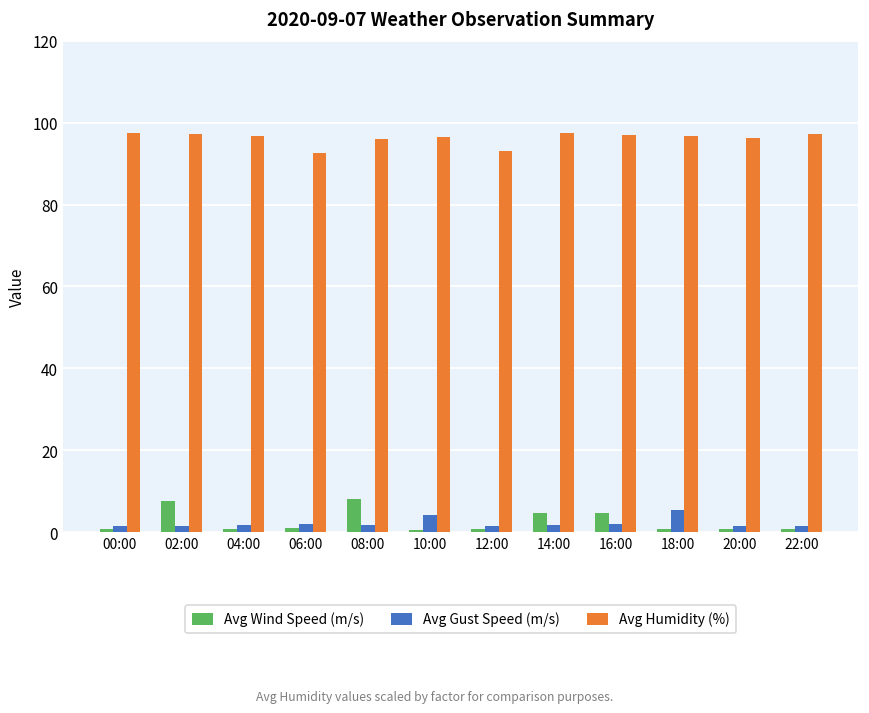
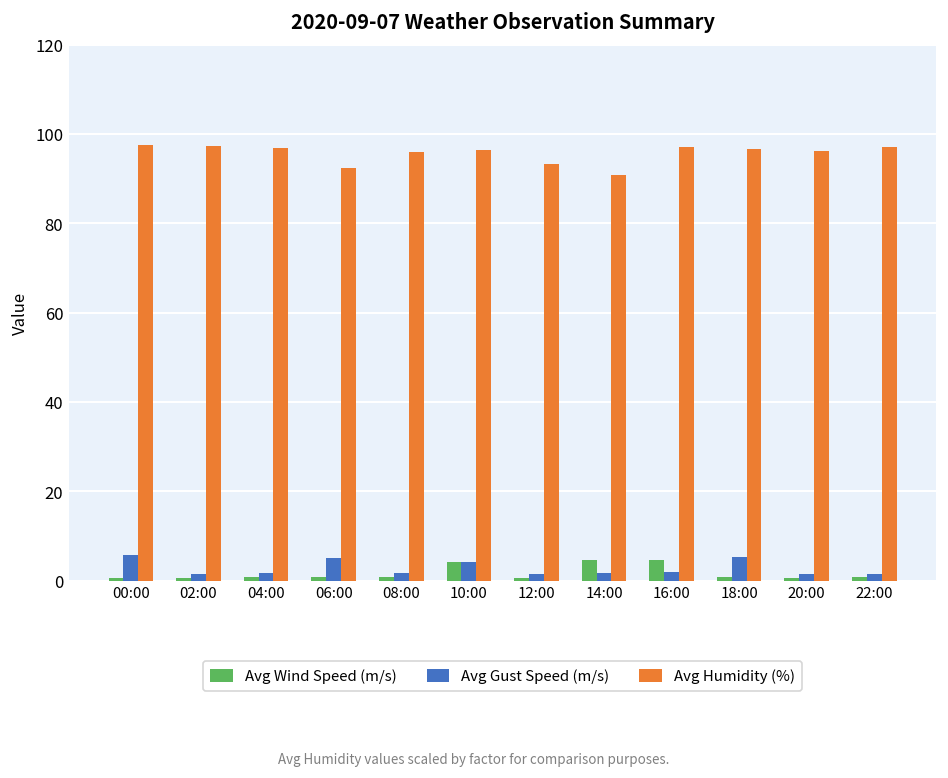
  {
    "Avg Wind Speed (m/s)": {
      "00:00": 1,
-     "02:00": 8,
+     "02:00": 1,
      "04:00": 1,
      "06:00": 1,
-     "08:00": 8,
-     "10:00": 1,
+     "08:00": 1,
+     "10:00": 4,
      "12:00": 1,
      "14:00": 5,
      "16:00": 5,
      "18:00": 1,
      "20:00": 1,
      "22:00": 1
    },
    "Avg Gust Speed (m/s)": {
-     "00:00": 1,
+     "00:00": 6,
      "02:00": 2,
      "04:00": 2,
-     "06:00": 2,
+     "06:00": 5,
      "08:00": 2,
      "10:00": 4,
      "12:00": 2,
      "14:00": 2,
      "16:00": 2,
      "18:00": 5,
      "20:00": 1,
      "22:00": 2
    },
    "Avg Humidity (%)": {
      "00:00": 98,
      "02:00": 97,
      "04:00": 97,
      "06:00": 93,
      "08:00": 96,
      "10:00": 97,
      "12:00": 93,
-     "14:00": 97,
+     "14:00": 91,
      "16:00": 97,
      "18:00": 97,
      "20:00": 96,
      "22:00": 97
    }
  }
